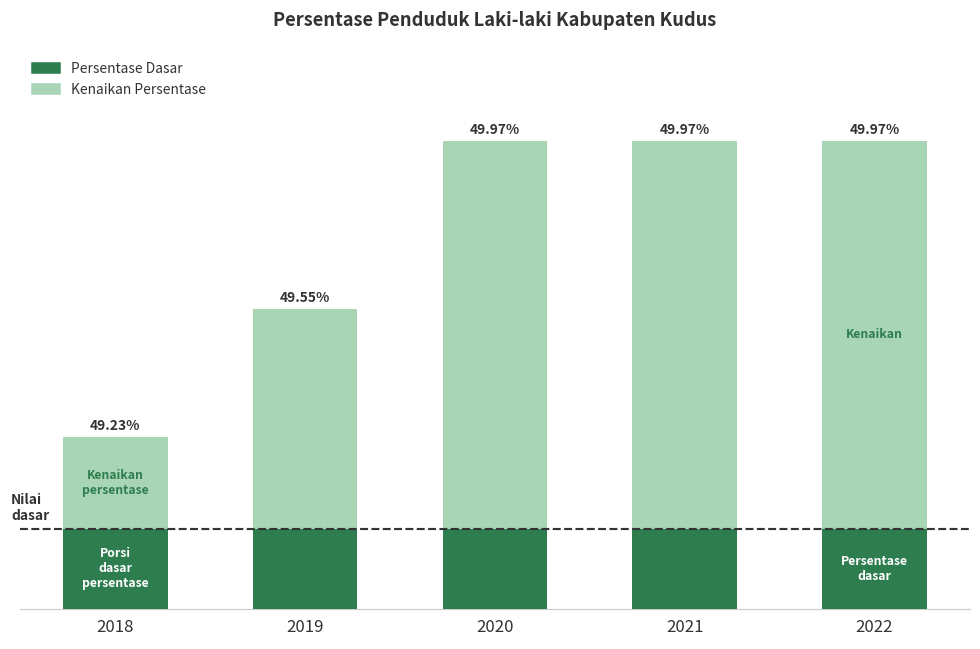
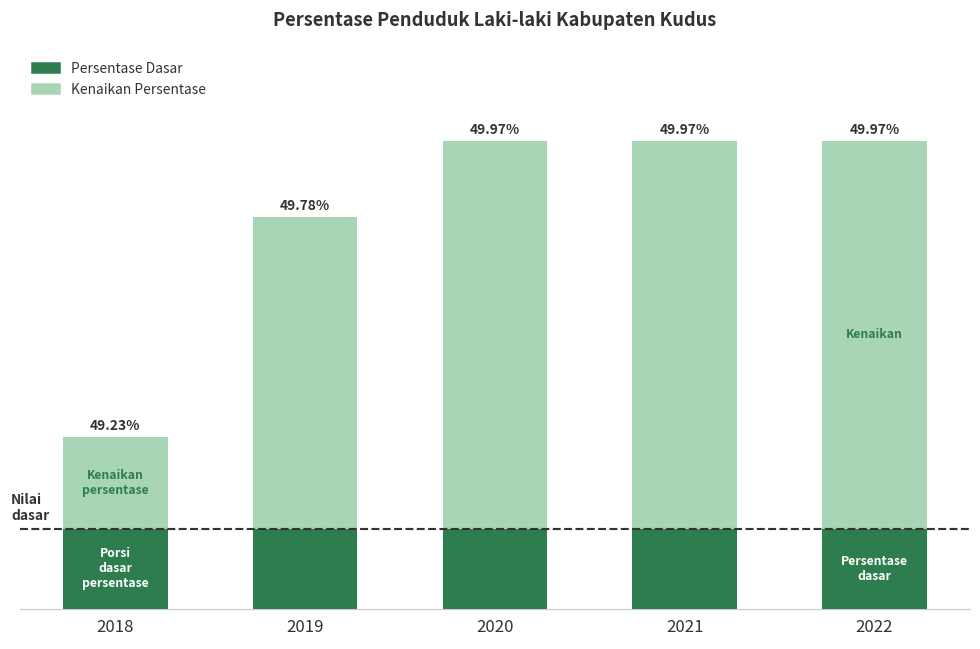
  {
    "Kenaikan Persentase": {
-     "2019": "49.55%"
+     "2019": "49.78%"
    }
  }
